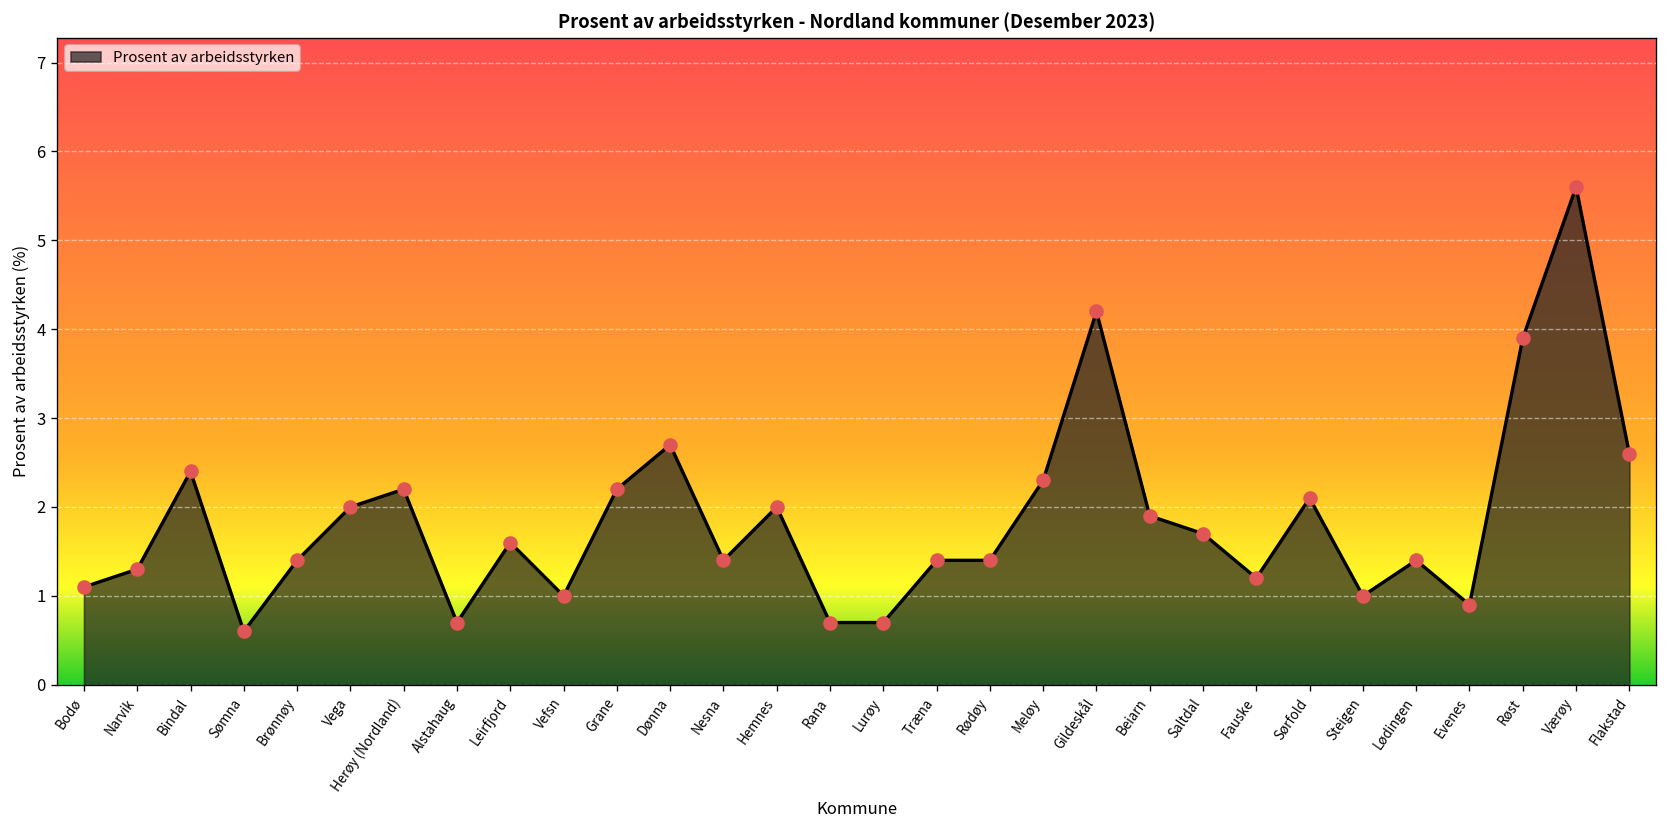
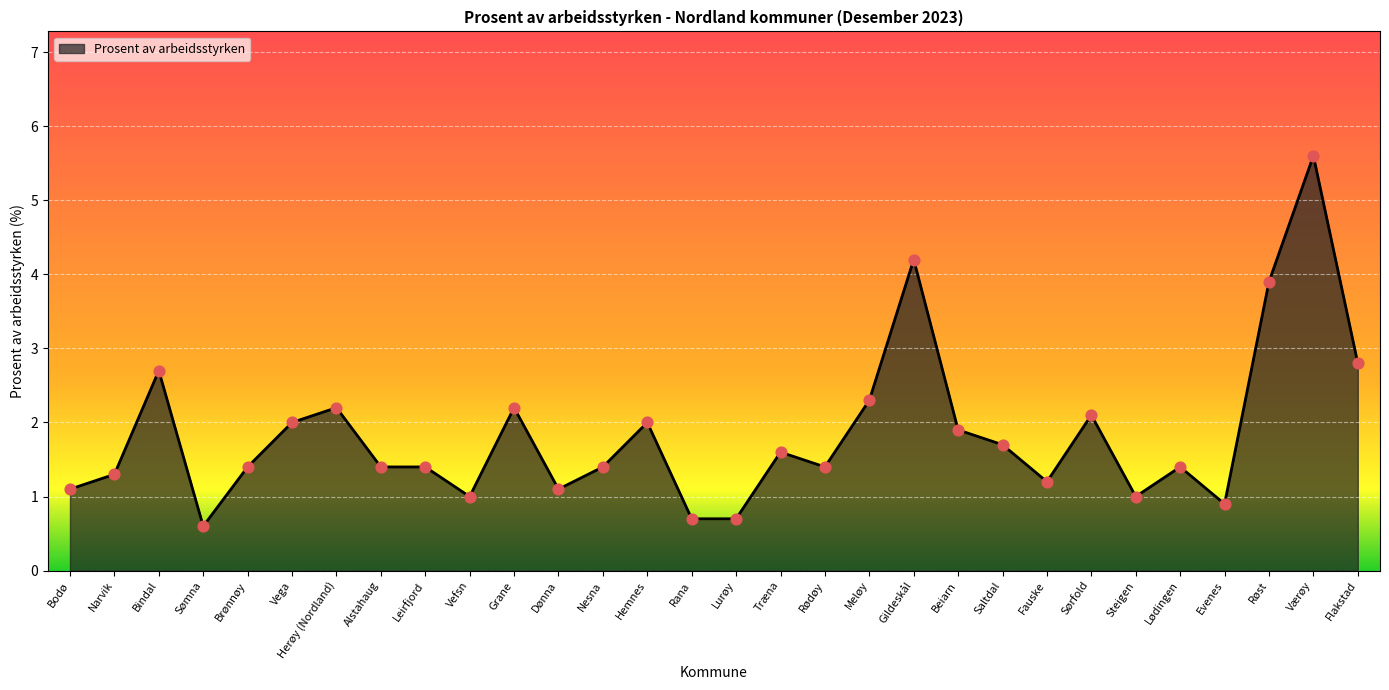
  {
    "Bodø": 1.1,
    "Narvik": 1.3,
-   "Bindal": 2.4,
+   "Bindal": 2.7,
    "Sømna": 0.6,
    "Brønnøy": 1.4,
    "Vega": 2.0,
    "Herøy (Nordland)": 2.2,
-   "Alstahaug": 0.7,
-   "Leirfjord": 1.6,
+   "Alstahaug": 1.4,
+   "Leirfjord": 1.4,
    "Vefsn": 1.0,
    "Grane": 2.2,
-   "Dønna": 2.7,
+   "Dønna": 1.1,
    "Nesna": 1.4,
    "Hemnes": 2.0,
    "Rana": 0.7,
    "Lurøy": 0.7,
-   "Træna": 1.4,
+   "Træna": 1.6,
    "Rødøy": 1.4,
    "Meløy": 2.3,
    "Gildeskål": 4.2,
    "Beiarn": 1.9,
    "Saltdal": 1.7,
    "Fauske": 1.2,
    "Sørfold": 2.1,
    "Steigen": 1.0,
    "Lødingen": 1.4,
    "Evenes": 0.9,
    "Røst": 3.9,
    "Værøy": 5.6,
-   "Flakstad": 2.6
+   "Flakstad": 2.8
  }
